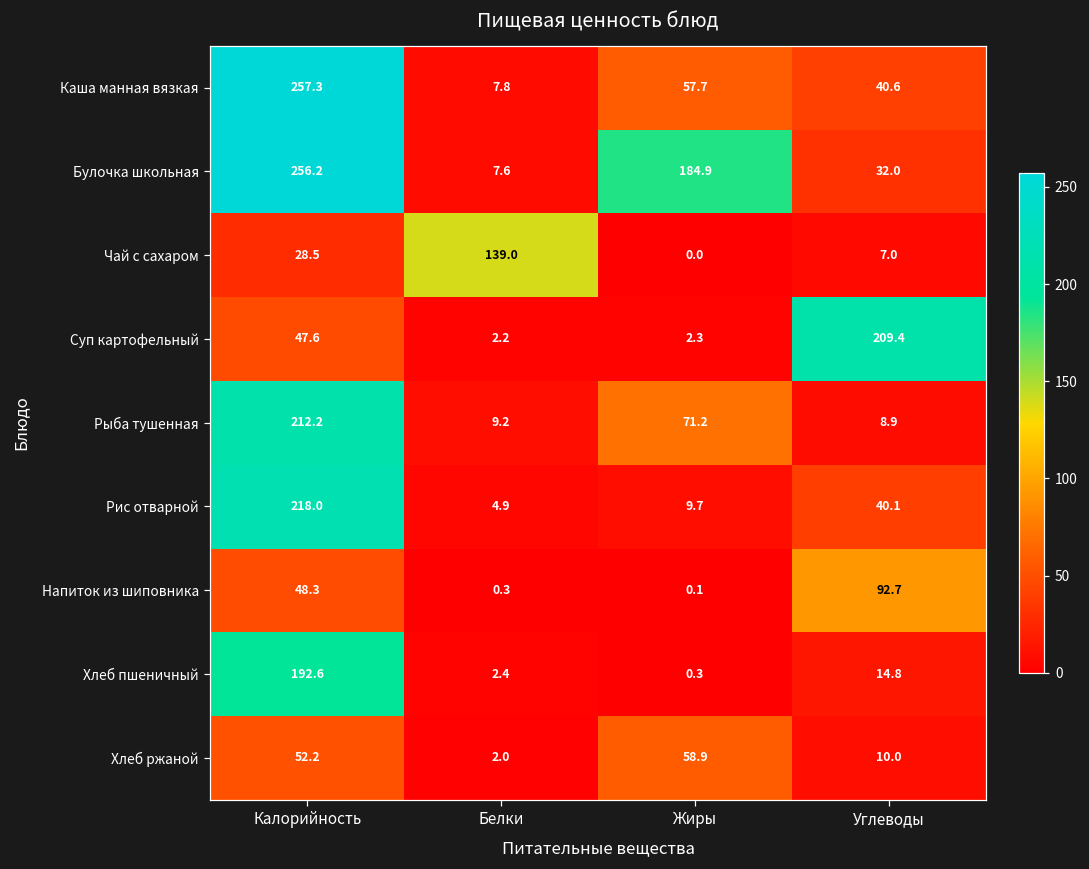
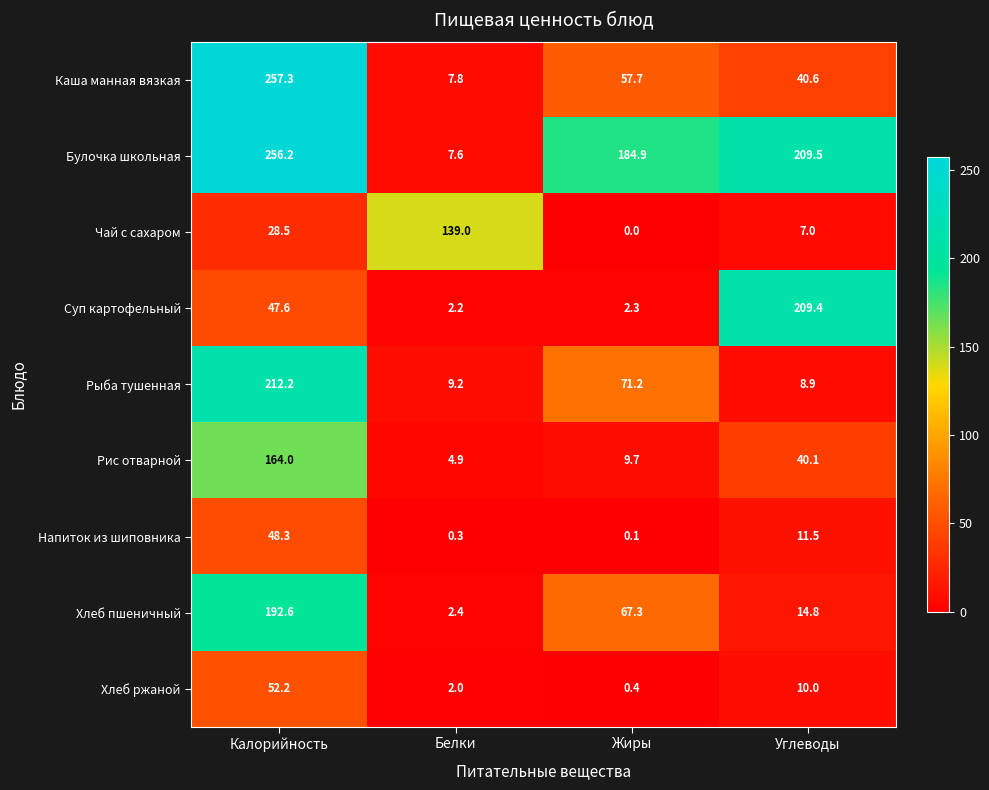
  {
    "Каша манная вязкая": {
      "Калорийность": 257.3,
      "Белки": 7.8,
      "Жиры": 57.7,
      "Углеводы": 40.6
    },
    "Булочка школьная": {
      "Калорийность": 256.2,
      "Белки": 7.6,
      "Жиры": 184.9,
-     "Углеводы": 32.0
+     "Углеводы": 209.5
    },
    "Чай с сахаром": {
      "Калорийность": 28.5,
      "Белки": 139.0,
      "Жиры": 0.0,
      "Углеводы": 7.0
    },
    "Суп картофельный": {
      "Калорийность": 47.6,
      "Белки": 2.2,
      "Жиры": 2.3,
      "Углеводы": 209.4
    },
    "Рыба тушенная": {
      "Калорийность": 212.2,
      "Белки": 9.2,
      "Жиры": 71.2,
      "Углеводы": 8.9
    },
    "Рис отварной": {
-     "Калорийность": 218.0,
+     "Калорийность": 164.0,
      "Белки": 4.9,
      "Жиры": 9.7,
      "Углеводы": 40.1
    },
    "Напиток из шиповника": {
      "Калорийность": 48.3,
      "Белки": 0.3,
      "Жиры": 0.1,
-     "Углеводы": 92.7
+     "Углеводы": 11.5
    },
    "Хлеб пшеничный": {
      "Калорийность": 192.6,
      "Белки": 2.4,
-     "Жиры": 0.3,
+     "Жиры": 67.3,
      "Углеводы": 14.8
    },
    "Хлеб ржаной": {
      "Калорийность": 52.2,
      "Белки": 2.0,
-     "Жиры": 58.9,
+     "Жиры": 0.4,
      "Углеводы": 10.0
    }
  }
